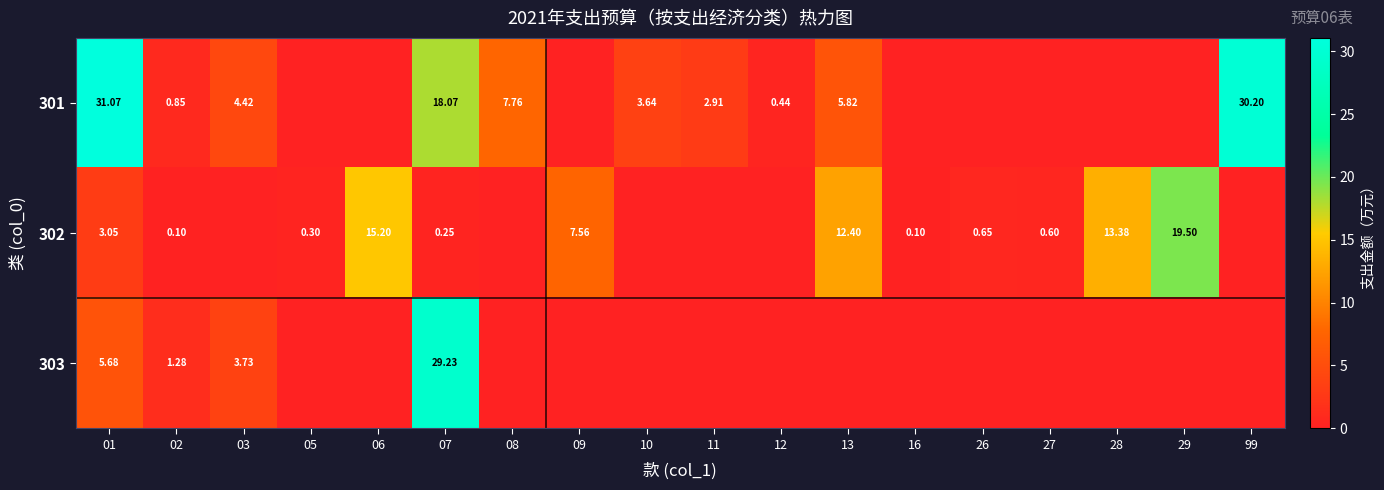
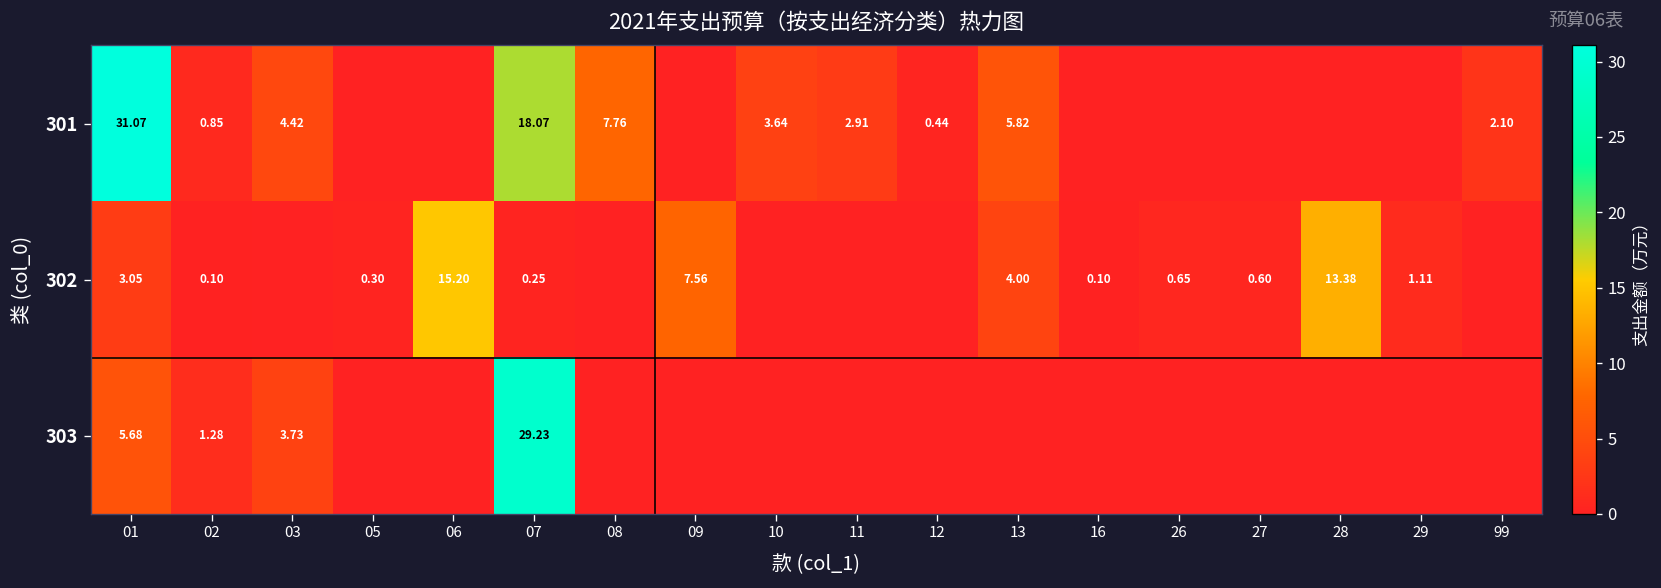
  {
    "301": {
      "01": 31.07,
      "02": 0.85,
      "03": 4.42,
      "07": 18.07,
      "08": 7.76,
      "10": 3.64,
      "11": 2.91,
      "12": 0.44,
      "13": 5.82,
-     "99": 30.20
+     "99": 2.10
    },
    "302": {
      "01": 3.05,
      "02": 0.10,
      "05": 0.30,
      "06": 15.20,
      "07": 0.25,
      "09": 7.56,
-     "13": 12.40,
+     "13": 4.00,
      "16": 0.10,
      "26": 0.65,
      "27": 0.60,
      "28": 13.38,
-     "29": 19.50
+     "29": 1.11
    },
    "303": {
      "01": 5.68,
      "02": 1.28,
      "03": 3.73,
      "07": 29.23
    }
  }
